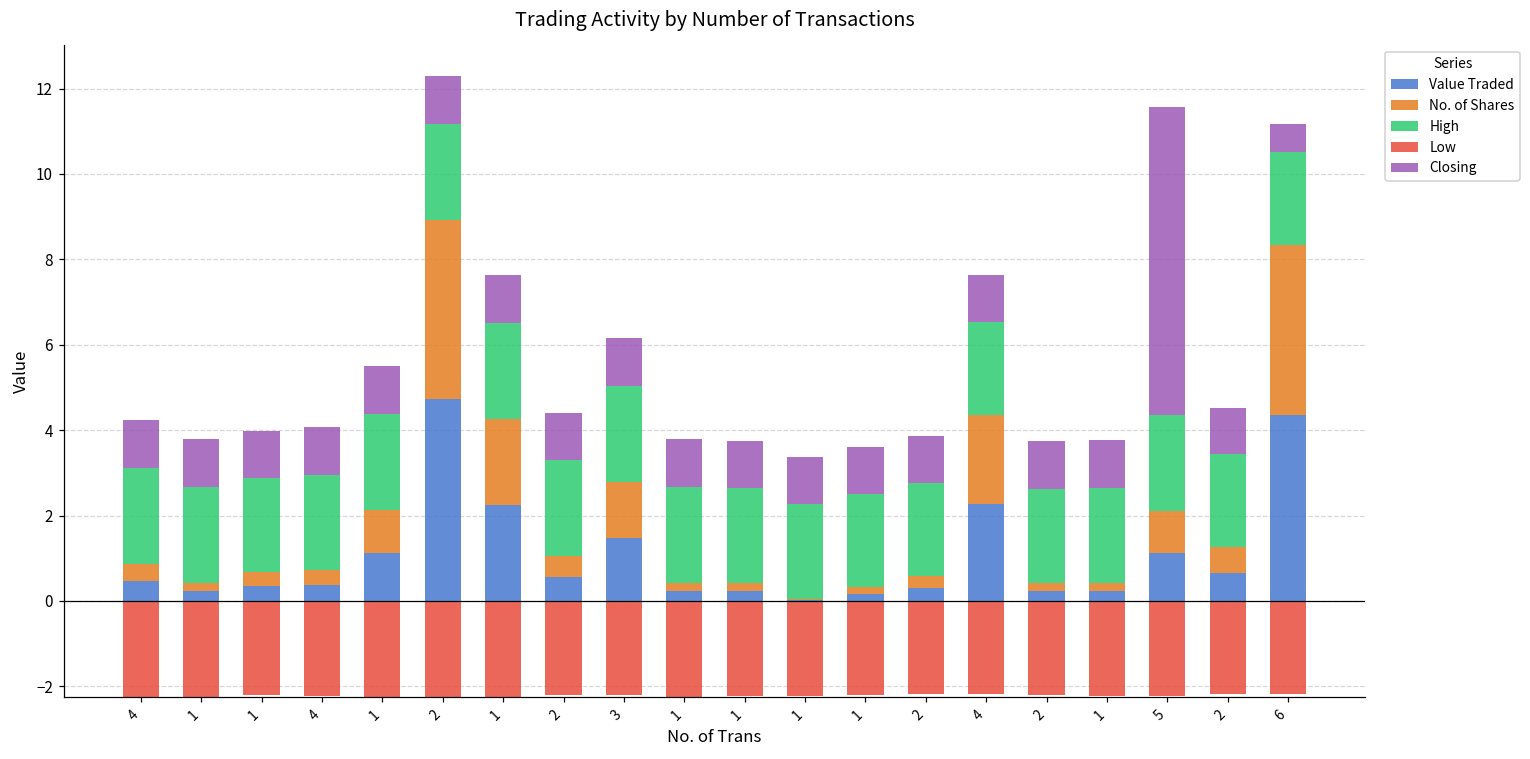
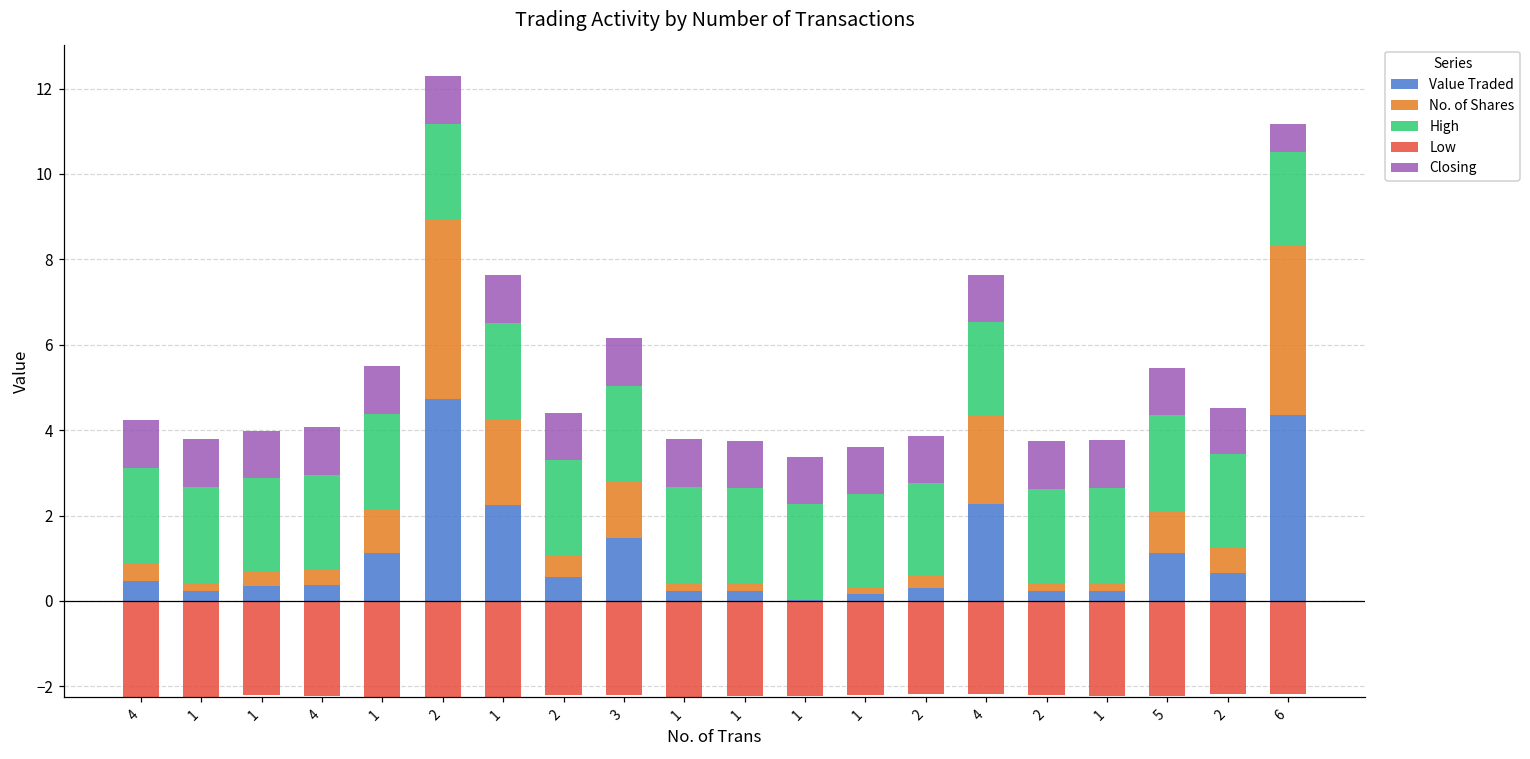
  {
    "Closing": {
      "3": 1.1,
-     "5": 7.2,
+     "5": 1.1,
      "6": 0.7
    }
  }
